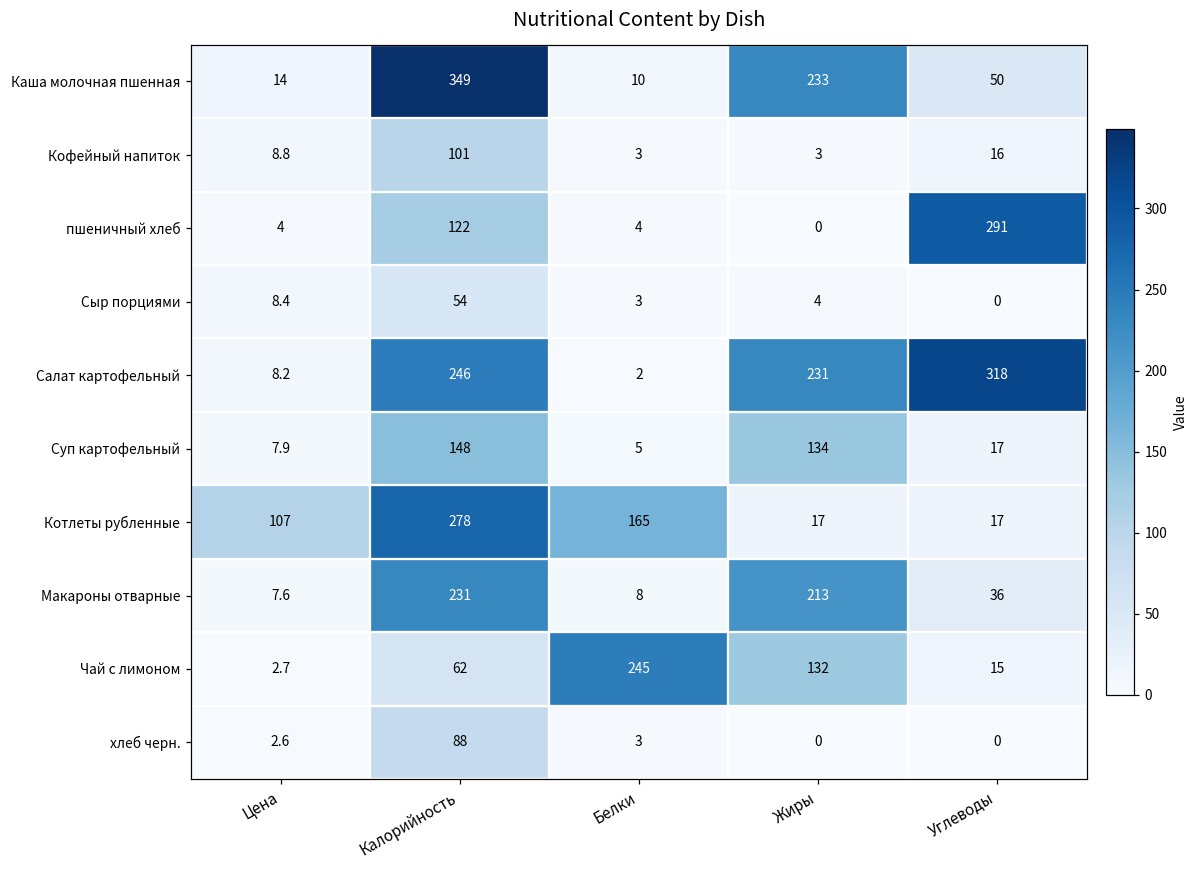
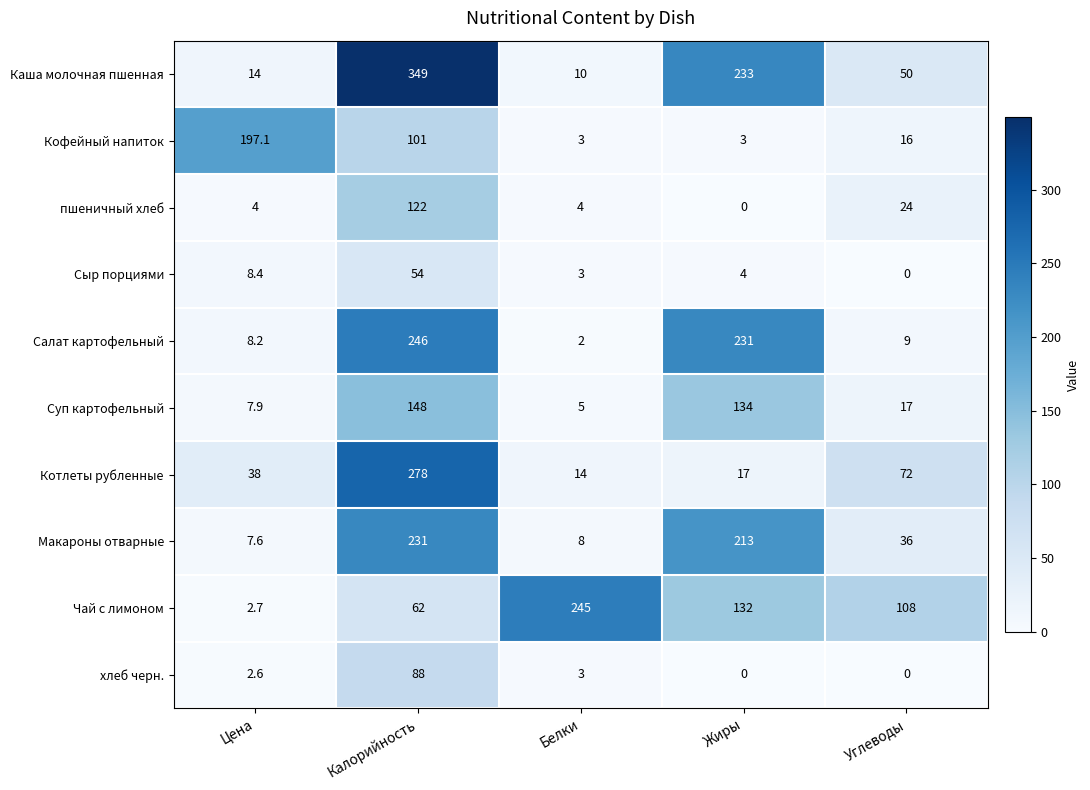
  {
    "Каша молочная пшенная": {
      "Цена": 14,
      "Калорийность": 349,
      "Белки": 10,
      "Жиры": 233,
      "Углеводы": 50
    },
    "Кофейный напиток": {
-     "Цена": 8.8,
+     "Цена": 197.1,
      "Калорийность": 101,
      "Белки": 3,
      "Жиры": 3,
      "Углеводы": 16
    },
    "пшеничный хлеб": {
      "Цена": 4,
      "Калорийность": 122,
      "Белки": 4,
      "Жиры": 0,
-     "Углеводы": 291
+     "Углеводы": 24
    },
    "Сыр порциями": {
      "Цена": 8.4,
      "Калорийность": 54,
      "Белки": 3,
      "Жиры": 4,
      "Углеводы": 0
    },
    "Салат картофельный": {
      "Цена": 8.2,
      "Калорийность": 246,
      "Белки": 2,
      "Жиры": 231,
-     "Углеводы": 318
+     "Углеводы": 9
    },
    "Суп картофельный": {
      "Цена": 7.9,
      "Калорийность": 148,
      "Белки": 5,
      "Жиры": 134,
      "Углеводы": 17
    },
    "Котлеты рубленные": {
-     "Цена": 107,
+     "Цена": 38,
      "Калорийность": 278,
-     "Белки": 165,
+     "Белки": 14,
      "Жиры": 17,
-     "Углеводы": 17
+     "Углеводы": 72
    },
    "Макароны отварные": {
      "Цена": 7.6,
      "Калорийность": 231,
      "Белки": 8,
      "Жиры": 213,
      "Углеводы": 36
    },
    "Чай с лимоном": {
      "Цена": 2.7,
      "Калорийность": 62,
      "Белки": 245,
      "Жиры": 132,
-     "Углеводы": 15
+     "Углеводы": 108
    },
    "хлеб черн.": {
      "Цена": 2.6,
      "Калорийность": 88,
      "Белки": 3,
      "Жиры": 0,
      "Углеводы": 0
    }
  }
